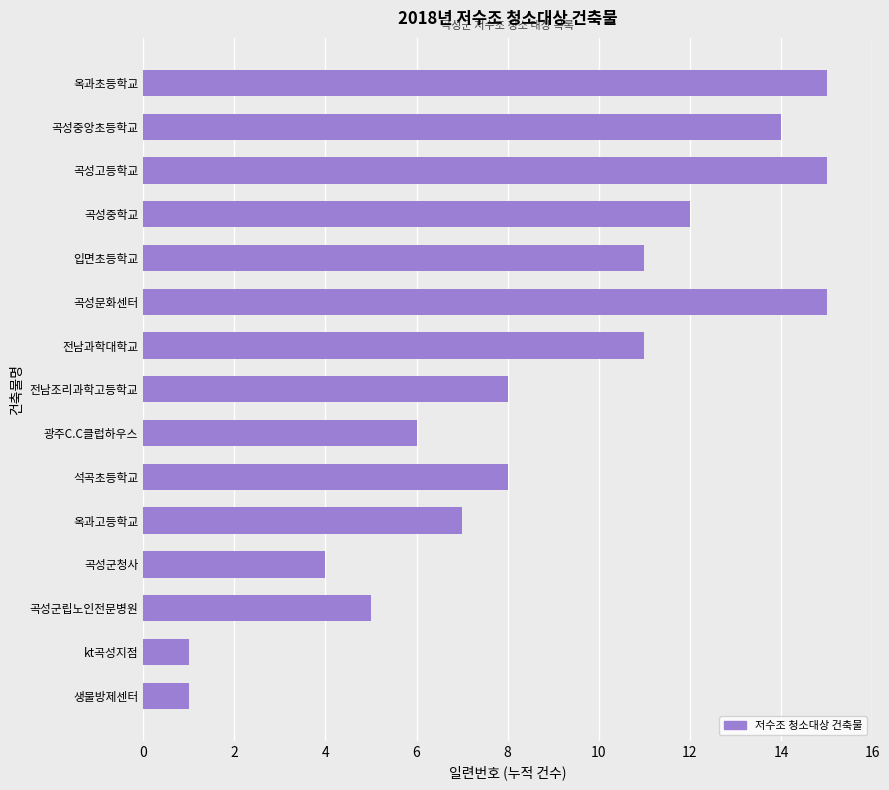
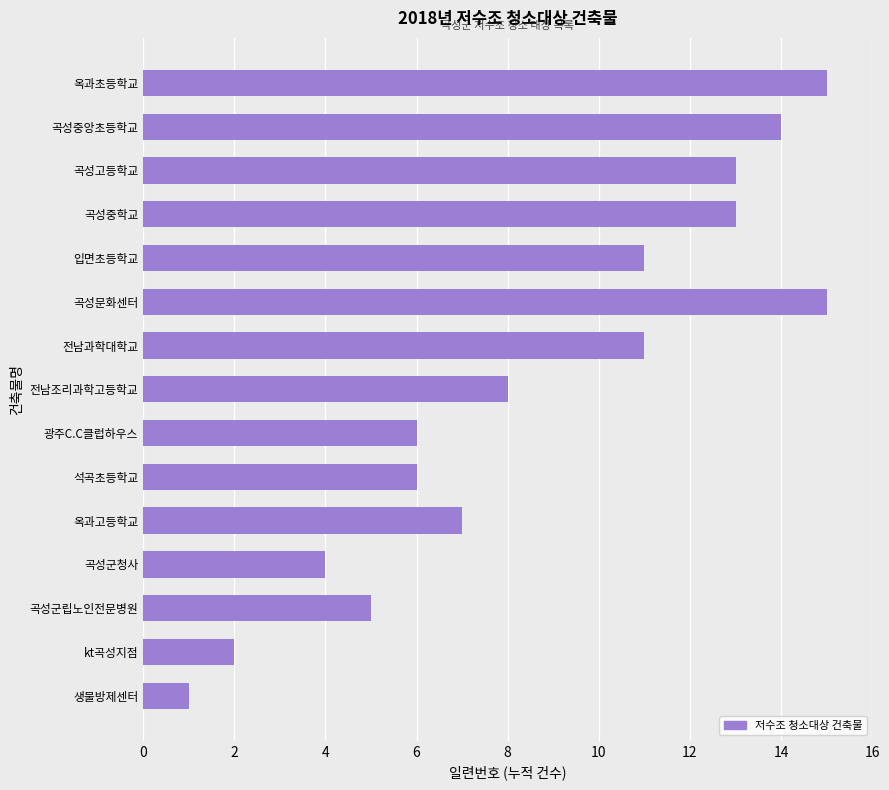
  {
    "옥과초등학교": 15,
    "곡성중앙초등학교": 14,
-   "곡성고등학교": 15,
-   "곡성중학교": 12,
+   "곡성고등학교": 13,
+   "곡성중학교": 13,
    "입면초등학교": 11,
    "곡성문화센터": 15,
    "전남과학대학교": 11,
    "전남조리과학고등학교": 8,
    "광주C.C클럽하우스": 6,
-   "석곡초등학교": 8,
+   "석곡초등학교": 6,
    "옥과고등학교": 7,
    "곡성군청사": 4,
    "곡성군립노인전문병원": 5,
-   "kt곡성지점": 1,
+   "kt곡성지점": 2,
    "생물방제센터": 1
  }
